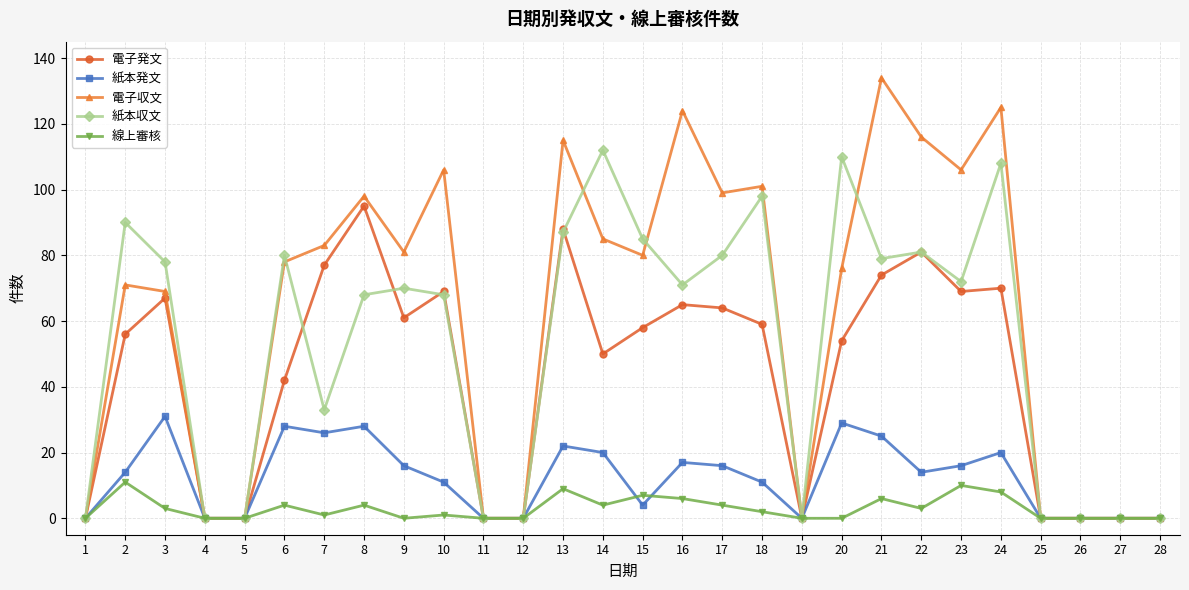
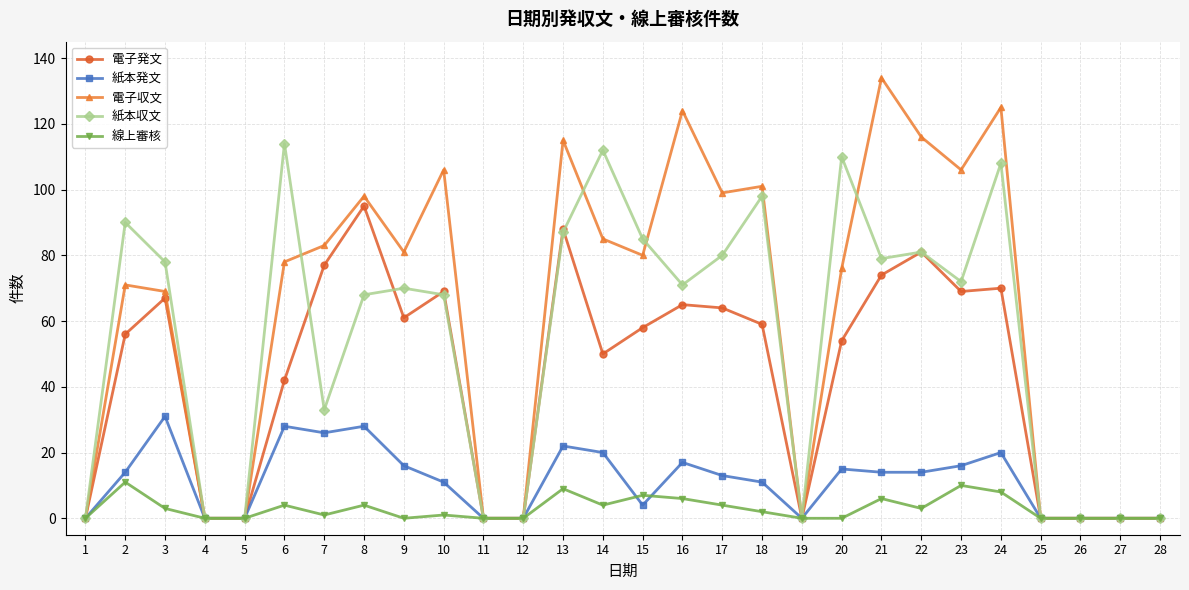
  {
    "紙本発文": {
      "2": 14,
      "3": 31,
      "6": 28,
      "7": 26,
      "8": 28,
      "9": 16,
      "10": 11,
      "13": 22,
      "14": 20,
      "15": 4,
      "16": 17,
-     "17": 16,
+     "17": 13,
      "18": 11,
-     "20": 29,
-     "21": 25,
+     "20": 15,
+     "21": 14,
      "22": 14,
      "23": 16,
      "24": 20
    },
    "紙本収文": {
      "2": 90,
      "3": 78,
-     "6": 80,
+     "6": 114,
      "7": 33,
      "8": 68,
      "9": 70,
      "10": 68,
      "13": 87,
      "14": 112,
      "15": 85,
      "16": 71,
      "17": 80,
      "18": 98,
      "20": 110,
      "21": 79,
      "23": 72,
      "24": 108
    },
    "線上審核": {
      "2": 11,
      "3": 3,
      "6": 4,
      "7": 1,
      "8": 4,
      "9": 0,
      "10": 1,
      "13": 9,
      "14": 4,
      "15": 7,
      "16": 6,
      "17": 4,
      "18": 2,
      "20": 0,
      "21": 6,
      "22": 3,
      "23": 10,
      "24": 8
    }
  }
